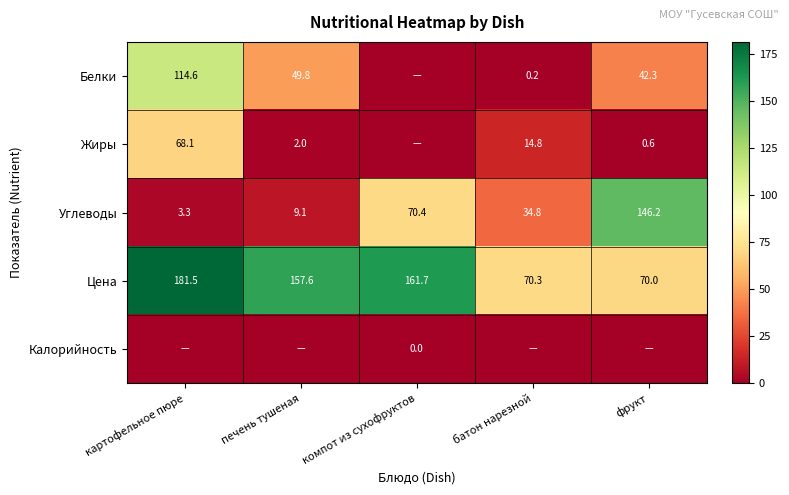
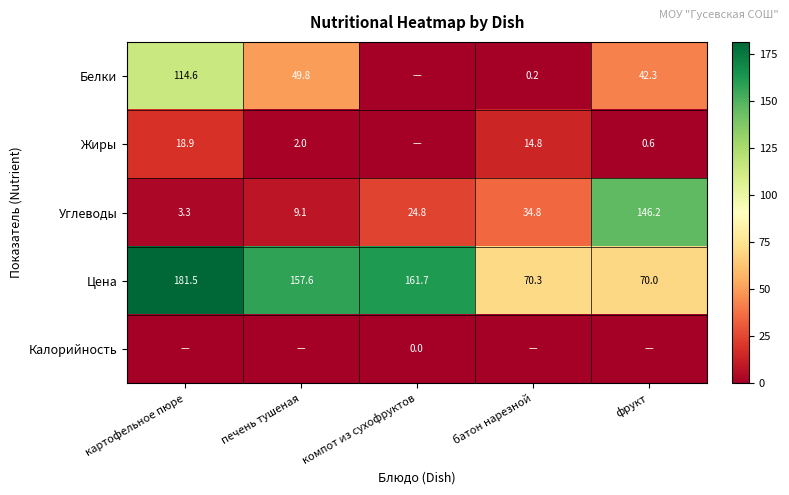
  {
    "Белки": {
      "картофельное пюре": 114.6,
      "печень тушеная": 49.8,
      "батон нарезной": 0.2,
      "фрукт": 42.3
    },
    "Жиры": {
-     "картофельное пюре": 68.1,
+     "картофельное пюре": 18.9,
      "печень тушеная": 2.0,
      "батон нарезной": 14.8,
      "фрукт": 0.6
    },
    "Углеводы": {
      "картофельное пюре": 3.3,
      "печень тушеная": 9.1,
-     "компот из сухофруктов": 70.4,
+     "компот из сухофруктов": 24.8,
      "батон нарезной": 34.8,
      "фрукт": 146.2
    },
    "Цена": {
      "картофельное пюре": 181.5,
      "печень тушеная": 157.6,
      "компот из сухофруктов": 161.7,
      "батон нарезной": 70.3,
      "фрукт": 70.0
    },
    "Калорийность": {
      "компот из сухофруктов": 0.0
    }
  }
